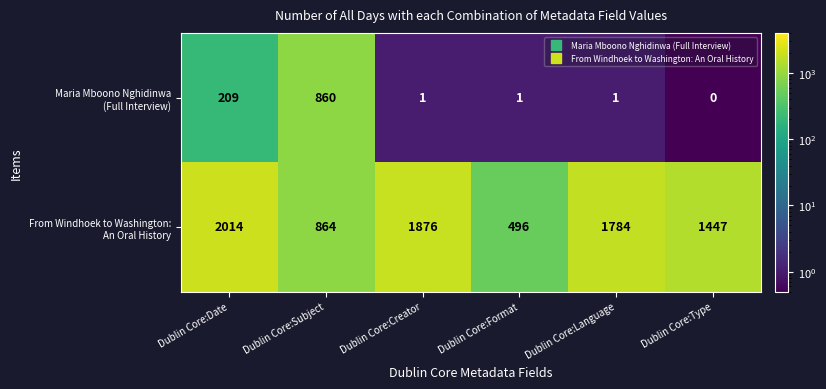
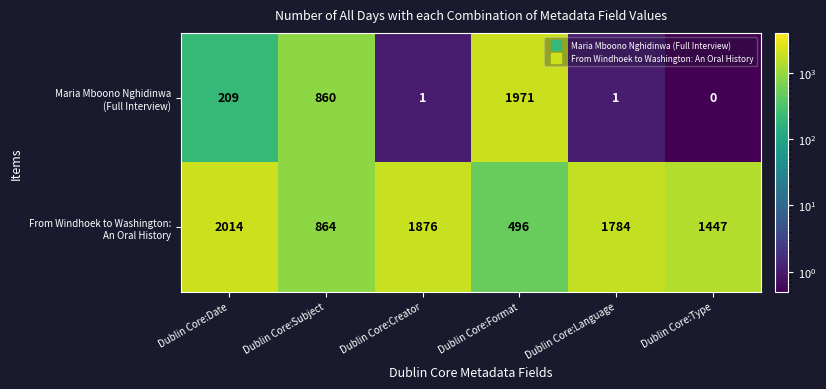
  {
    "Maria Mboono Nghidinwa (Full Interview)": {
      "Dublin Core:Date": 209,
      "Dublin Core:Subject": 860,
      "Dublin Core:Creator": 1,
-     "Dublin Core:Format": 1,
+     "Dublin Core:Format": 1971,
      "Dublin Core:Language": 1,
      "Dublin Core:Type": 0
    },
    "From Windhoek to Washington: An Oral History": {
      "Dublin Core:Date": 2014,
      "Dublin Core:Subject": 864,
      "Dublin Core:Creator": 1876,
      "Dublin Core:Format": 496,
      "Dublin Core:Language": 1784,
      "Dublin Core:Type": 1447
    }
  }
